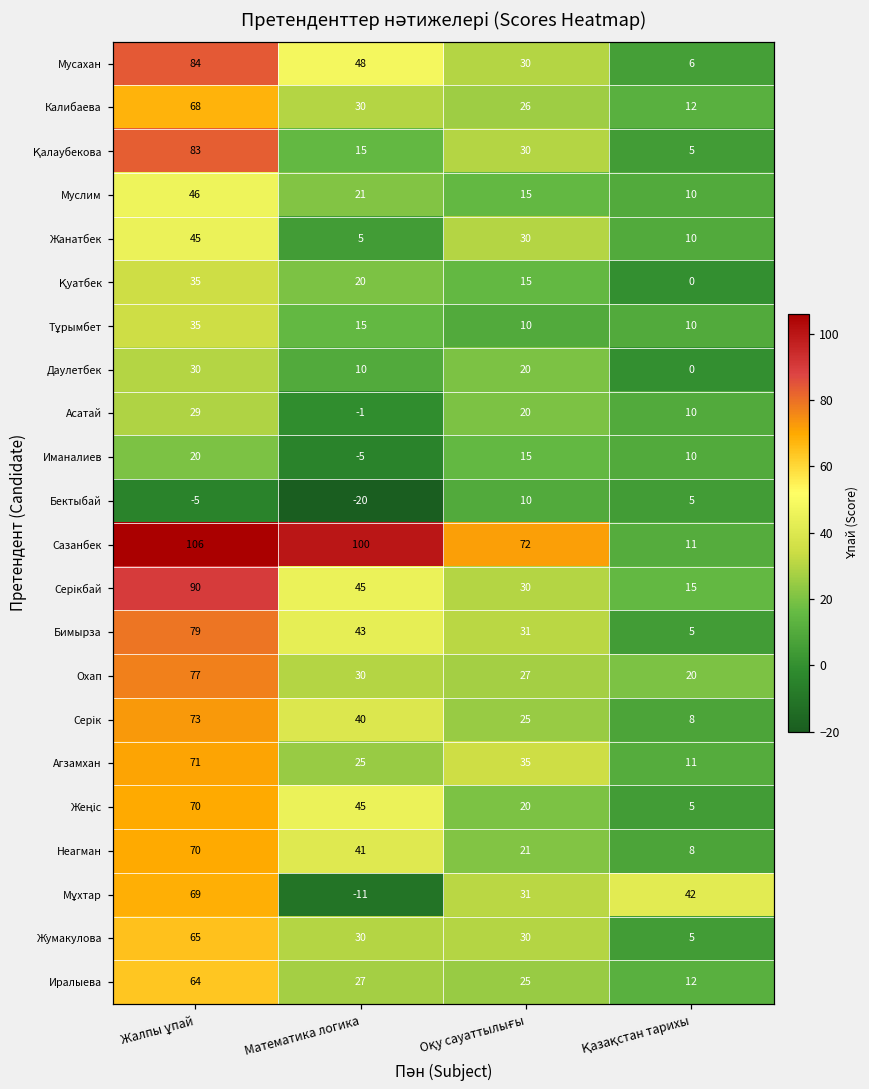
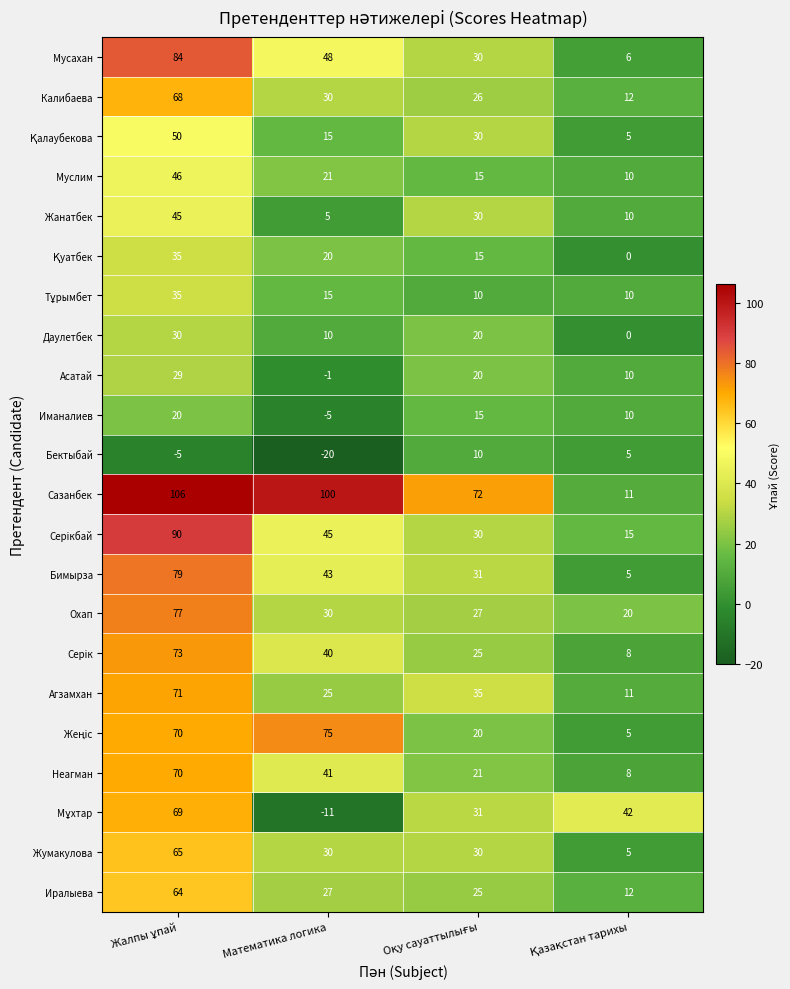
  {
    "Мусахан": {
      "Жалпы ұпай": 84,
      "Математика логика": 48,
      "Оқу сауаттылығы": 30,
      "Қазақстан тарихы": 6
    },
    "Калибаева": {
      "Жалпы ұпай": 68,
      "Математика логика": 30,
      "Оқу сауаттылығы": 26,
      "Қазақстан тарихы": 12
    },
    "Қалаубекова": {
-     "Жалпы ұпай": 83,
+     "Жалпы ұпай": 50,
      "Математика логика": 15,
      "Оқу сауаттылығы": 30,
      "Қазақстан тарихы": 5
    },
    "Муслим": {
      "Жалпы ұпай": 46,
      "Математика логика": 21,
      "Оқу сауаттылығы": 15,
      "Қазақстан тарихы": 10
    },
    "Жанатбек": {
      "Жалпы ұпай": 45,
      "Математика логика": 5,
      "Оқу сауаттылығы": 30,
      "Қазақстан тарихы": 10
    },
    "Қуатбек": {
      "Жалпы ұпай": 35,
      "Математика логика": 20,
      "Оқу сауаттылығы": 15,
      "Қазақстан тарихы": 0
    },
    "Тұрымбет": {
      "Жалпы ұпай": 35,
      "Математика логика": 15,
      "Оқу сауаттылығы": 10,
      "Қазақстан тарихы": 10
    },
    "Даулетбек": {
      "Жалпы ұпай": 30,
      "Математика логика": 10,
      "Оқу сауаттылығы": 20,
      "Қазақстан тарихы": 0
    },
    "Асатай": {
      "Жалпы ұпай": 29,
      "Математика логика": -1,
      "Оқу сауаттылығы": 20,
      "Қазақстан тарихы": 10
    },
    "Иманалиев": {
      "Жалпы ұпай": 20,
      "Математика логика": -5,
      "Оқу сауаттылығы": 15,
      "Қазақстан тарихы": 10
    },
    "Бектыбай": {
      "Жалпы ұпай": -5,
      "Математика логика": -20,
      "Оқу сауаттылығы": 10,
      "Қазақстан тарихы": 5
    },
    "Сазанбек": {
      "Жалпы ұпай": 106,
      "Математика логика": 100,
      "Оқу сауаттылығы": 72,
      "Қазақстан тарихы": 11
    },
    "Cерікбай": {
      "Жалпы ұпай": 90,
      "Математика логика": 45,
      "Оқу сауаттылығы": 30,
      "Қазақстан тарихы": 15
    },
    "Бимырза": {
      "Жалпы ұпай": 79,
      "Математика логика": 43,
      "Оқу сауаттылығы": 31,
      "Қазақстан тарихы": 5
    },
    "Охап": {
      "Жалпы ұпай": 77,
      "Математика логика": 30,
      "Оқу сауаттылығы": 27,
      "Қазақстан тарихы": 20
    },
    "Серік": {
      "Жалпы ұпай": 73,
      "Математика логика": 40,
      "Оқу сауаттылығы": 25,
      "Қазақстан тарихы": 8
    },
    "Агзамхан": {
      "Жалпы ұпай": 71,
      "Математика логика": 25,
      "Оқу сауаттылығы": 35,
      "Қазақстан тарихы": 11
    },
    "Жеңіс": {
      "Жалпы ұпай": 70,
-     "Математика логика": 45,
+     "Математика логика": 75,
      "Оқу сауаттылығы": 20,
      "Қазақстан тарихы": 5
    },
    "Неагман": {
      "Жалпы ұпай": 70,
      "Математика логика": 41,
      "Оқу сауаттылығы": 21,
      "Қазақстан тарихы": 8
    },
    "Мұхтар": {
      "Жалпы ұпай": 69,
      "Математика логика": -11,
      "Оқу сауаттылығы": 31,
      "Қазақстан тарихы": 42
    },
    "Жумакулова": {
      "Жалпы ұпай": 65,
      "Математика логика": 30,
      "Оқу сауаттылығы": 30,
      "Қазақстан тарихы": 5
    },
    "Иралыева": {
      "Жалпы ұпай": 64,
      "Математика логика": 27,
      "Оқу сауаттылығы": 25,
      "Қазақстан тарихы": 12
    }
  }
